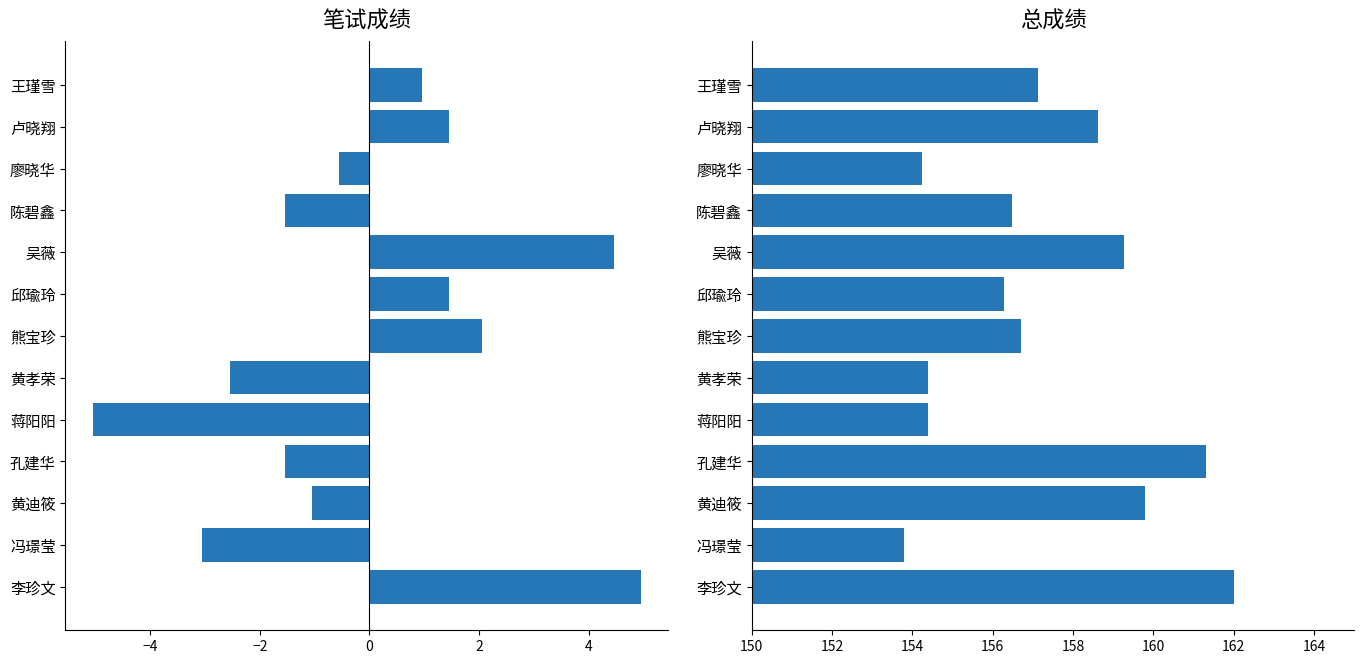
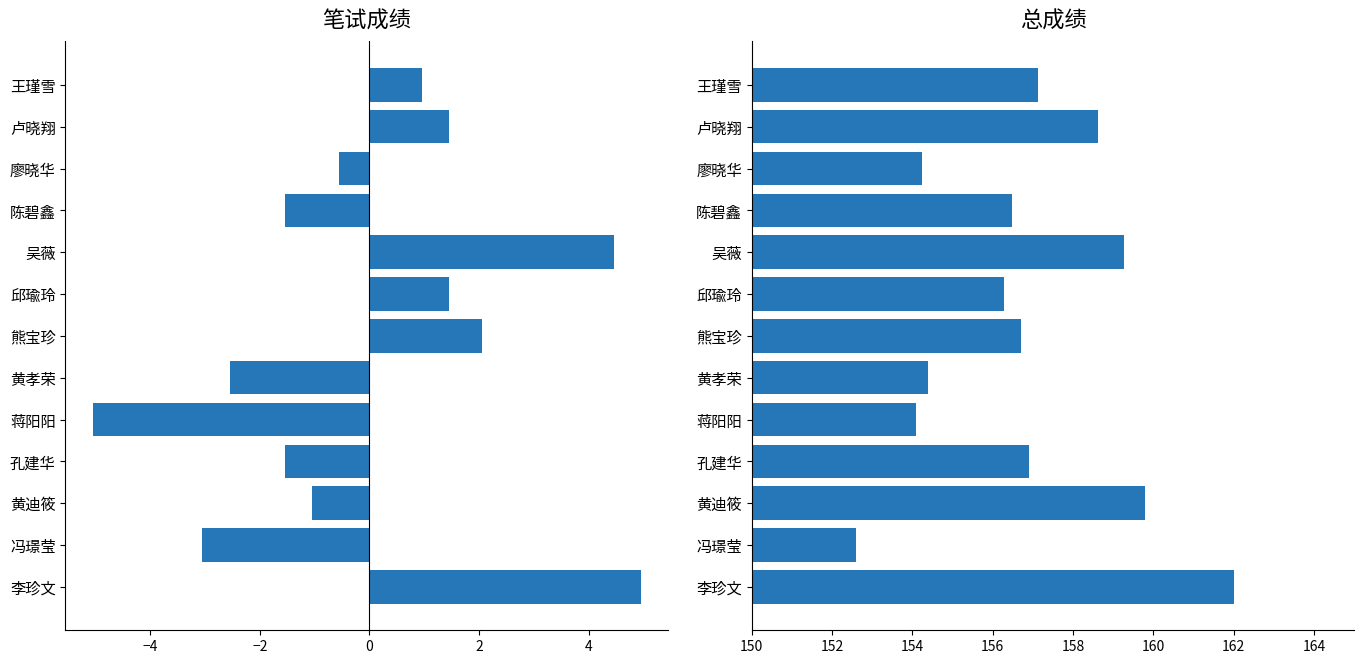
  {
    "笔试成绩": {
      "王瑾雪": 1.0,
      "卢晓翔": 1.5,
      "廖晓华": -0.5,
      "陈碧鑫": -1.5,
      "吴薇": 4.5,
      "邱瑜玲": 1.5,
      "熊宝珍": 2.1,
      "黄孝荣": -2.5,
      "蒋阳阳": -5.0,
      "孔建华": -1.5,
      "黄迪筱": -1.0,
      "冯璟莹": -3.0,
      "李珍文": 5.0
    },
    "总成绩": {
      "王瑾雪": 157.1,
      "卢晓翔": 158.6,
      "廖晓华": 154.2,
      "陈碧鑫": 156.5,
      "吴薇": 159.3,
      "邱瑜玲": 156.3,
      "熊宝珍": 156.7,
      "黄孝荣": 154.4,
-     "蒋阳阳": 154.4,
-     "孔建华": 161.3,
+     "蒋阳阳": 154.1,
+     "孔建华": 156.9,
      "黄迪筱": 159.8,
-     "冯璟莹": 153.8,
+     "冯璟莹": 152.6,
      "李珍文": 162.0
    }
  }
